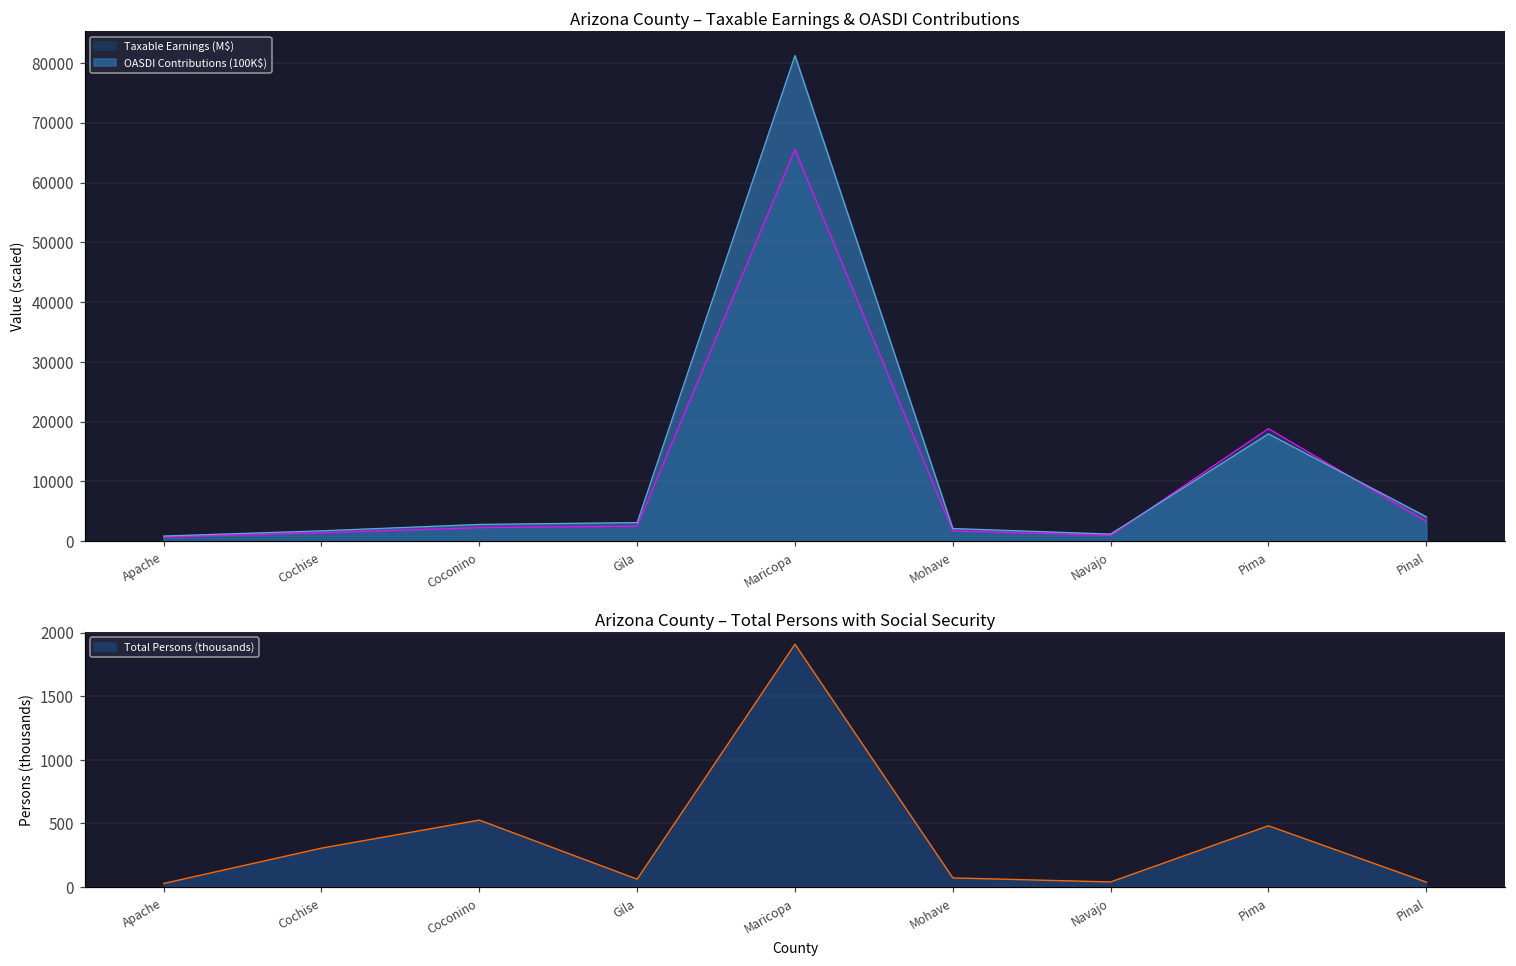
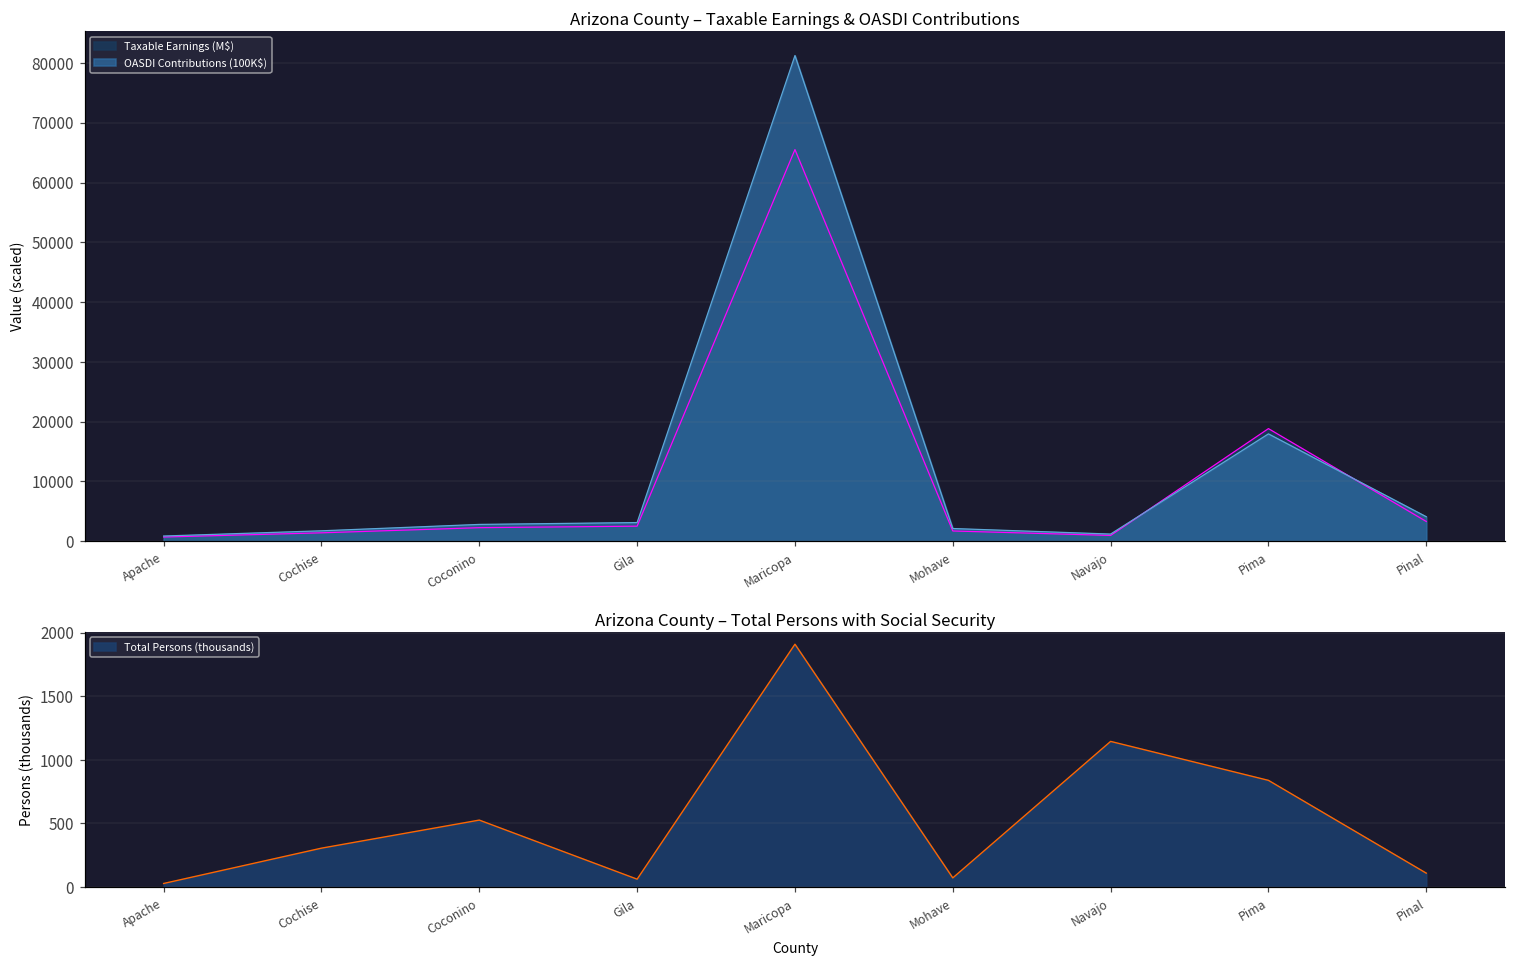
  {
    "Arizona County – Taxable Earnings & OASDI Contributions": {
      "Taxable Earnings (M$)": {
        "Coconino": 2000,
        "Gila": 3000,
        "Maricopa": 66000,
        "Pima": 19000,
        "Pinal": 3000
      },
      "OASDI Contributions (100K$)": {
        "Coconino": 3000,
        "Gila": 3000,
        "Maricopa": 81000,
        "Pima": 18000,
        "Pinal": 4000
      }
    },
    "Arizona County – Total Persons with Social Security": {
      "Apache": 30,
      "Cochise": 310,
      "Coconino": 530,
      "Gila": 60,
      "Maricopa": 1910,
      "Mohave": 70,
-     "Navajo": 40,
-     "Pima": 480,
-     "Pinal": 40
+     "Navajo": 1150,
+     "Pima": 840,
+     "Pinal": 110
    }
  }
